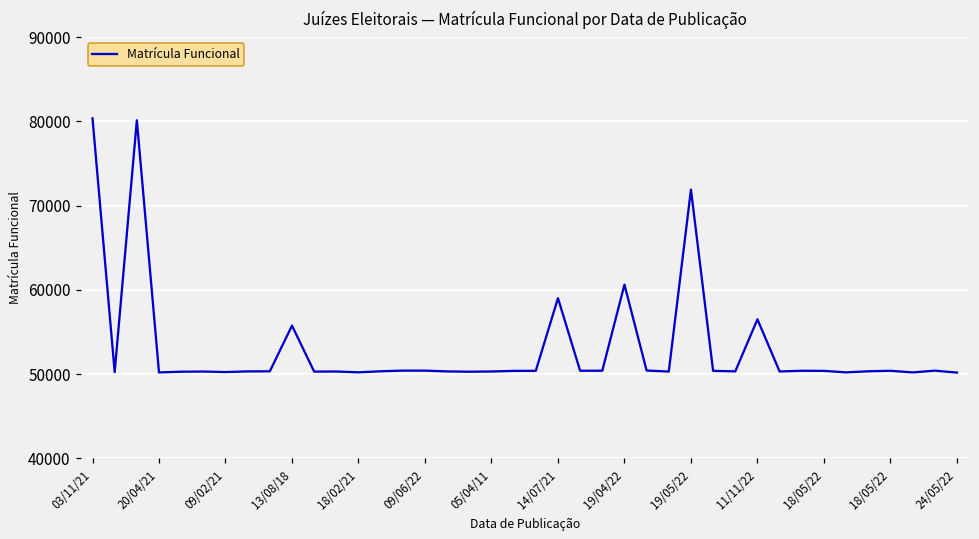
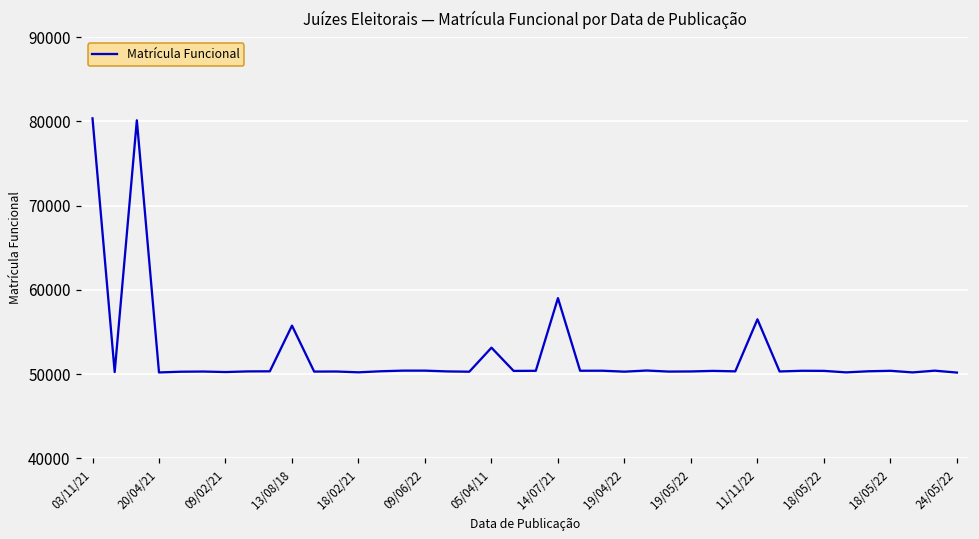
  {
    "03/11/21": 80000,
    "20/04/21": 50000,
    "09/02/21": 50000,
    "13/08/18": 56000,
    "18/02/21": 50000,
-   "05/04/11": 50000,
+   "05/04/11": 53000,
    "14/07/21": 59000,
-   "19/04/22": 61000,
-   "19/05/22": 72000,
+   "19/04/22": 50000,
+   "19/05/22": 50000,
    "11/11/22": 57000,
    "24/05/22": 50000
  }
